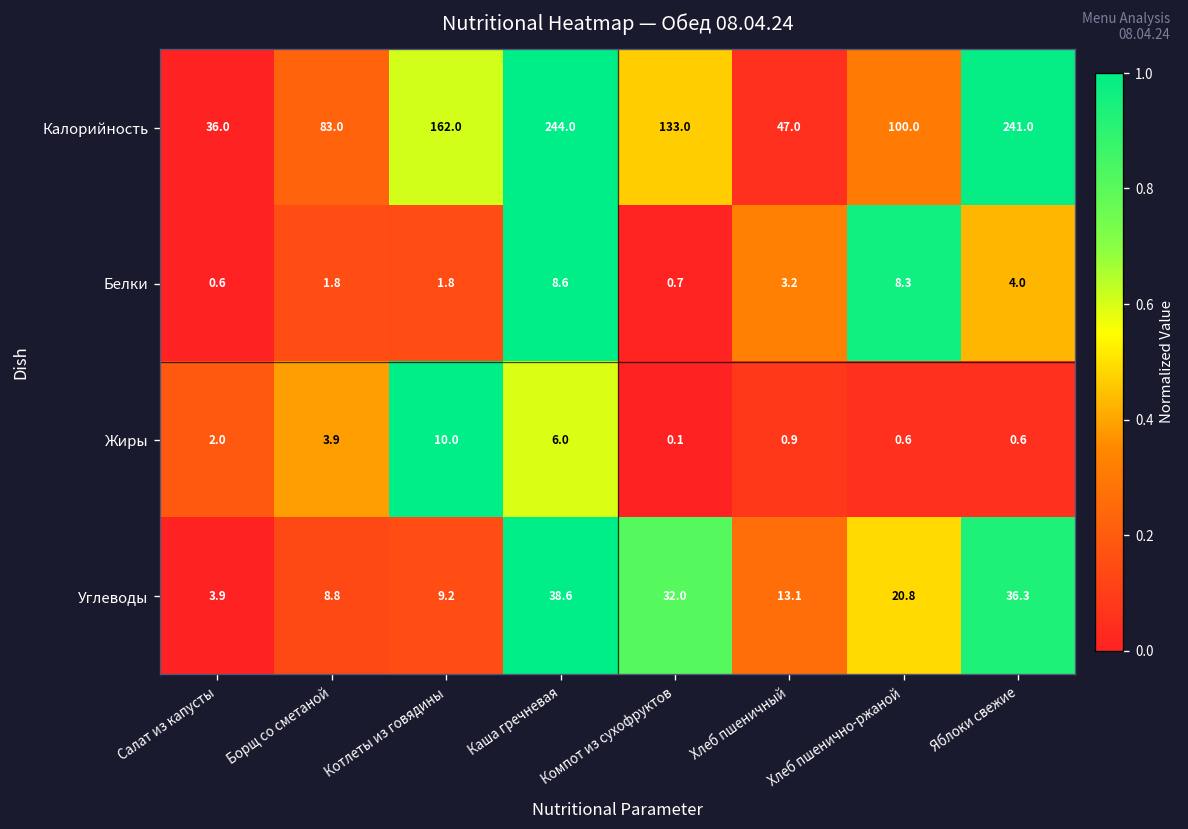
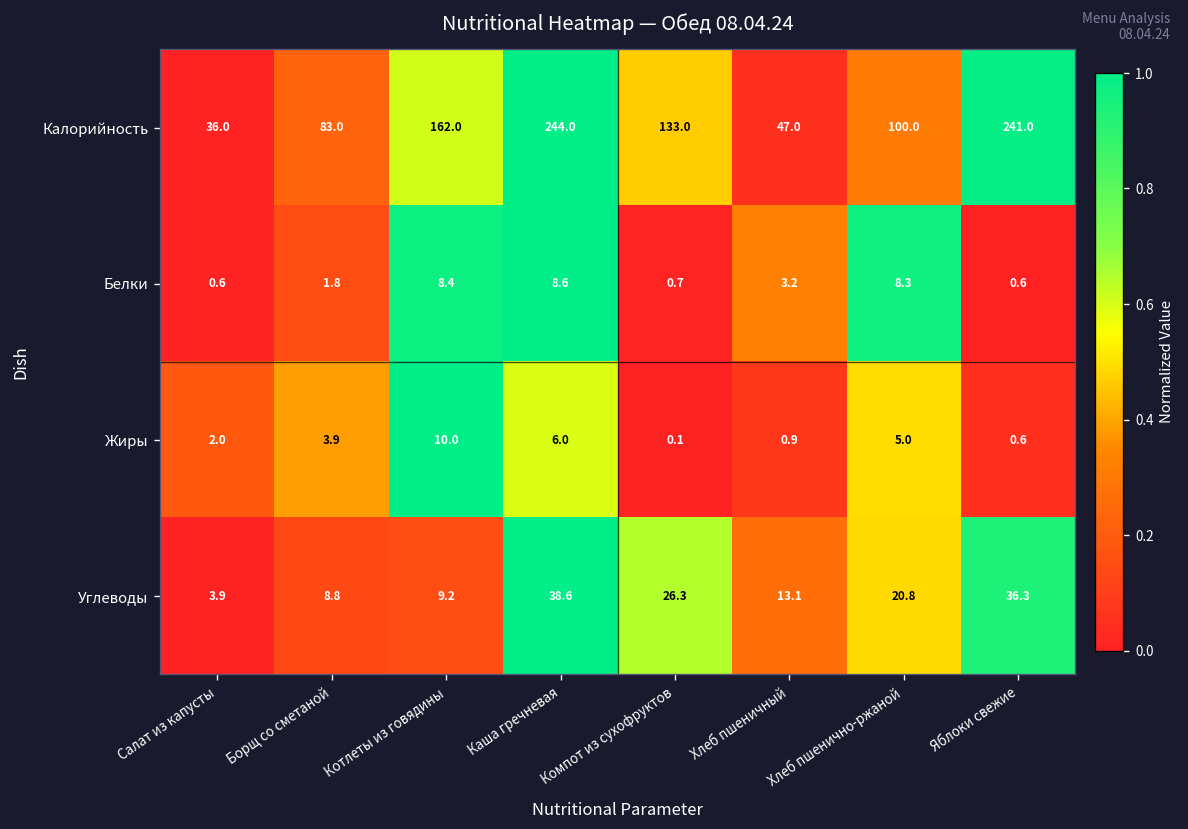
  {
    "Калорийность": {
      "Салат из капусты": 36.0,
      "Борщ со сметаной": 83.0,
      "Котлеты из говядины": 162.0,
      "Каша гречневая": 244.0,
      "Компот из сухофруктов": 133.0,
      "Хлеб пшеничный": 47.0,
      "Хлеб пшенично-ржаной": 100.0,
      "Яблоки свежие": 241.0
    },
    "Белки": {
      "Салат из капусты": 0.6,
      "Борщ со сметаной": 1.8,
-     "Котлеты из говядины": 1.8,
+     "Котлеты из говядины": 8.4,
      "Каша гречневая": 8.6,
      "Компот из сухофруктов": 0.7,
      "Хлеб пшеничный": 3.2,
      "Хлеб пшенично-ржаной": 8.3,
-     "Яблоки свежие": 4.0
+     "Яблоки свежие": 0.6
    },
    "Жиры": {
      "Салат из капусты": 2.0,
      "Борщ со сметаной": 3.9,
      "Котлеты из говядины": 10.0,
      "Каша гречневая": 6.0,
      "Компот из сухофруктов": 0.1,
      "Хлеб пшеничный": 0.9,
-     "Хлеб пшенично-ржаной": 0.6,
+     "Хлеб пшенично-ржаной": 5.0,
      "Яблоки свежие": 0.6
    },
    "Углеводы": {
      "Салат из капусты": 3.9,
      "Борщ со сметаной": 8.8,
      "Котлеты из говядины": 9.2,
      "Каша гречневая": 38.6,
-     "Компот из сухофруктов": 32.0,
+     "Компот из сухофруктов": 26.3,
      "Хлеб пшеничный": 13.1,
      "Хлеб пшенично-ржаной": 20.8,
      "Яблоки свежие": 36.3
    }
  }
